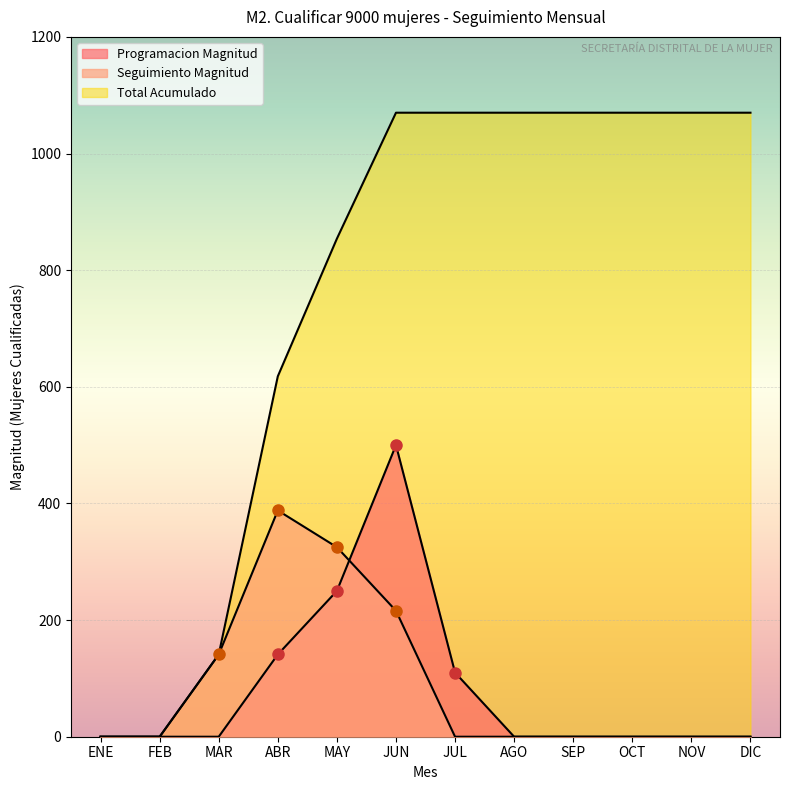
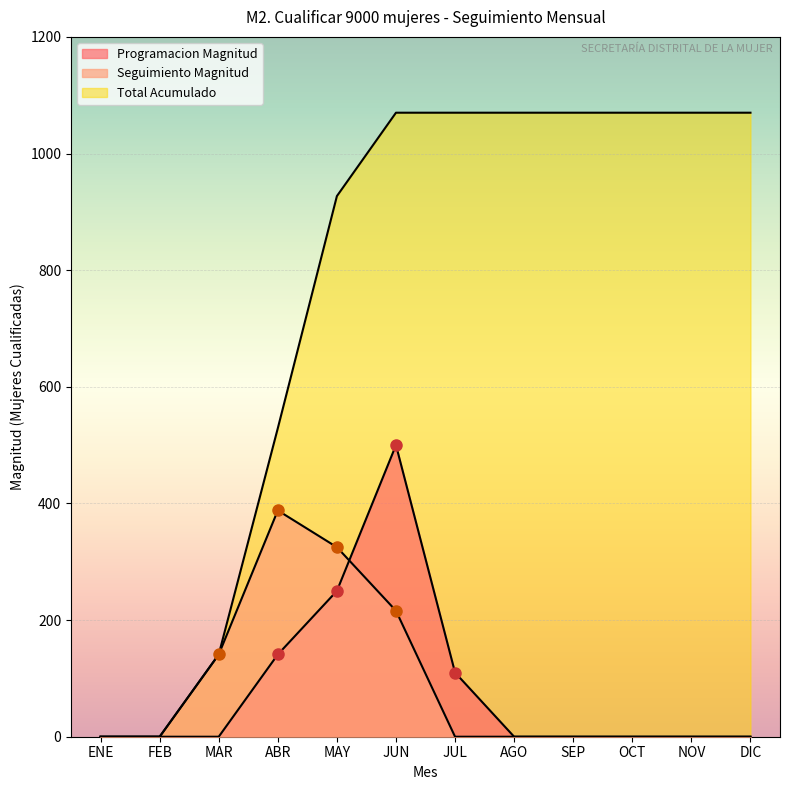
  {
    "Total Acumulado": {
-     "ABR": 620,
-     "MAY": 850,
+     "ABR": 530,
+     "MAY": 930,
      "JUN": 1070,
      "JUL": 1070,
      "AGO": 1070,
      "SEP": 1070,
      "OCT": 1070,
      "NOV": 1070,
      "DIC": 1070
    }
  }
